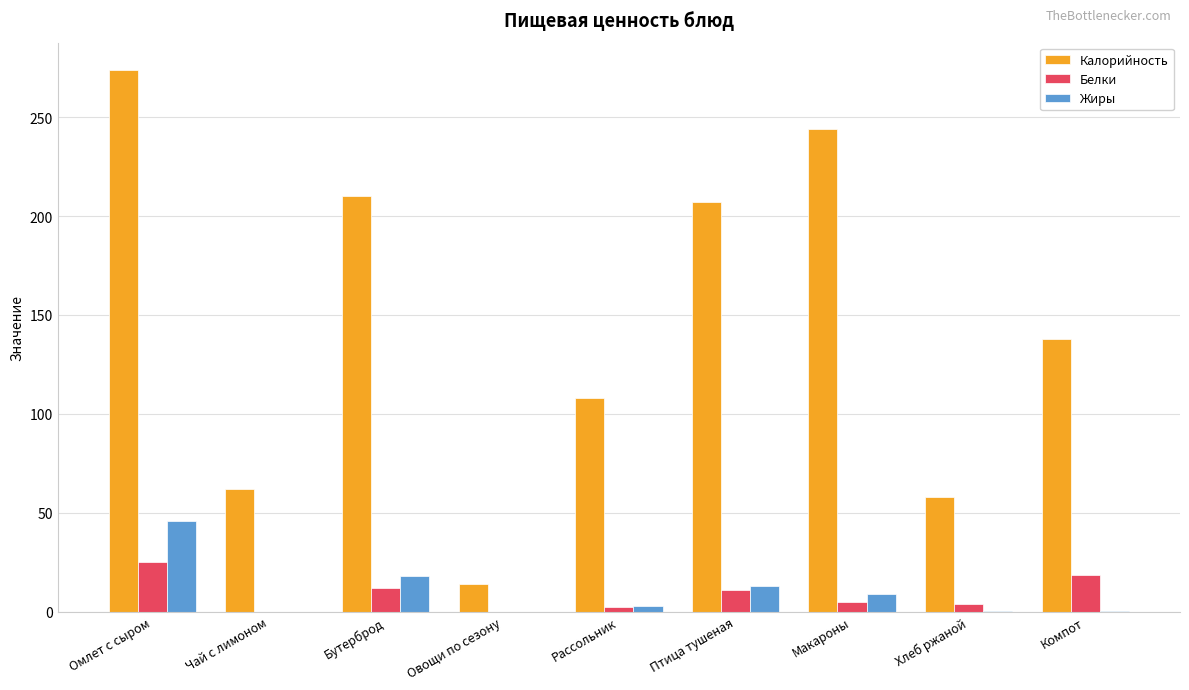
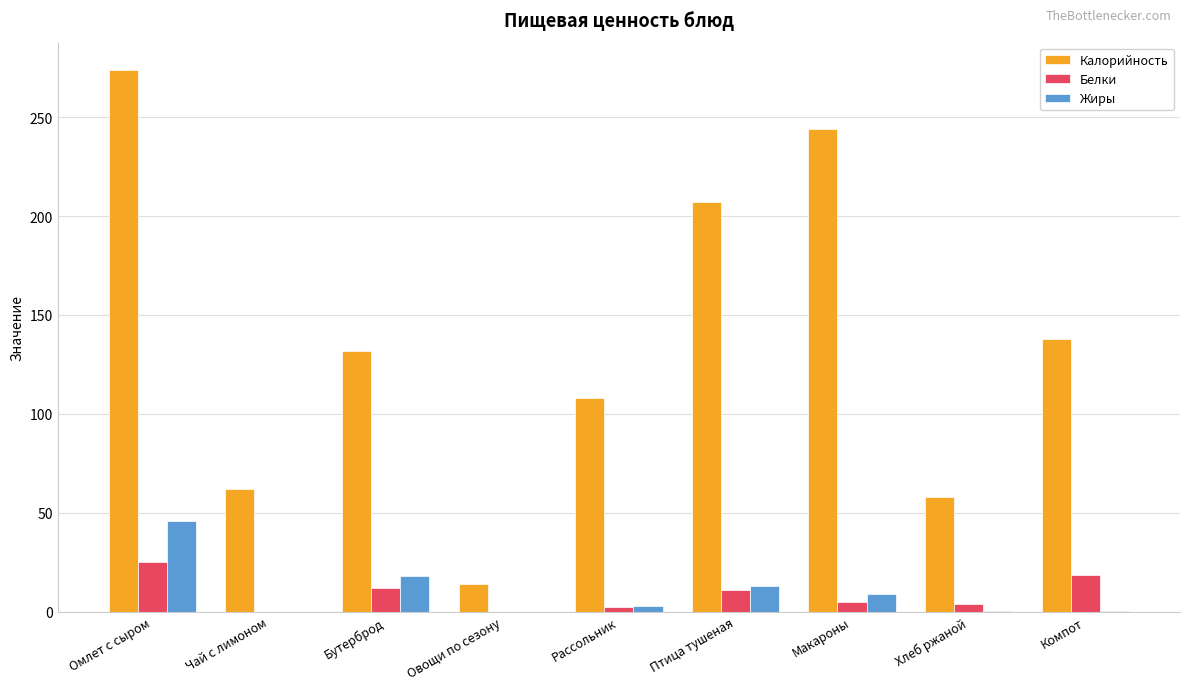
  {
    "Калорийность": {
      "Омлет с сыром": 274,
      "Чай с лимоном": 62,
-     "Бутерброд": 210,
+     "Бутерброд": 132,
      "Овощи по сезону": 14,
      "Рассольник": 108,
      "Птица тушеная": 207,
      "Макароны": 244,
      "Хлеб ржаной": 58,
      "Компот": 138
    },
    "Белки": {
      "Омлет с сыром": 25,
      "Чай с лимоном": 0,
      "Бутерброд": 12,
      "Овощи по сезону": 0,
      "Рассольник": 2,
      "Птица тушеная": 11,
      "Макароны": 5,
      "Хлеб ржаной": 4,
      "Компот": 18
    },
    "Жиры": {
      "Омлет с сыром": 46,
      "Чай с лимоном": 0,
      "Бутерброд": 18,
      "Овощи по сезону": 0,
      "Рассольник": 3,
      "Птица тушеная": 13,
      "Макароны": 9
    }
  }
